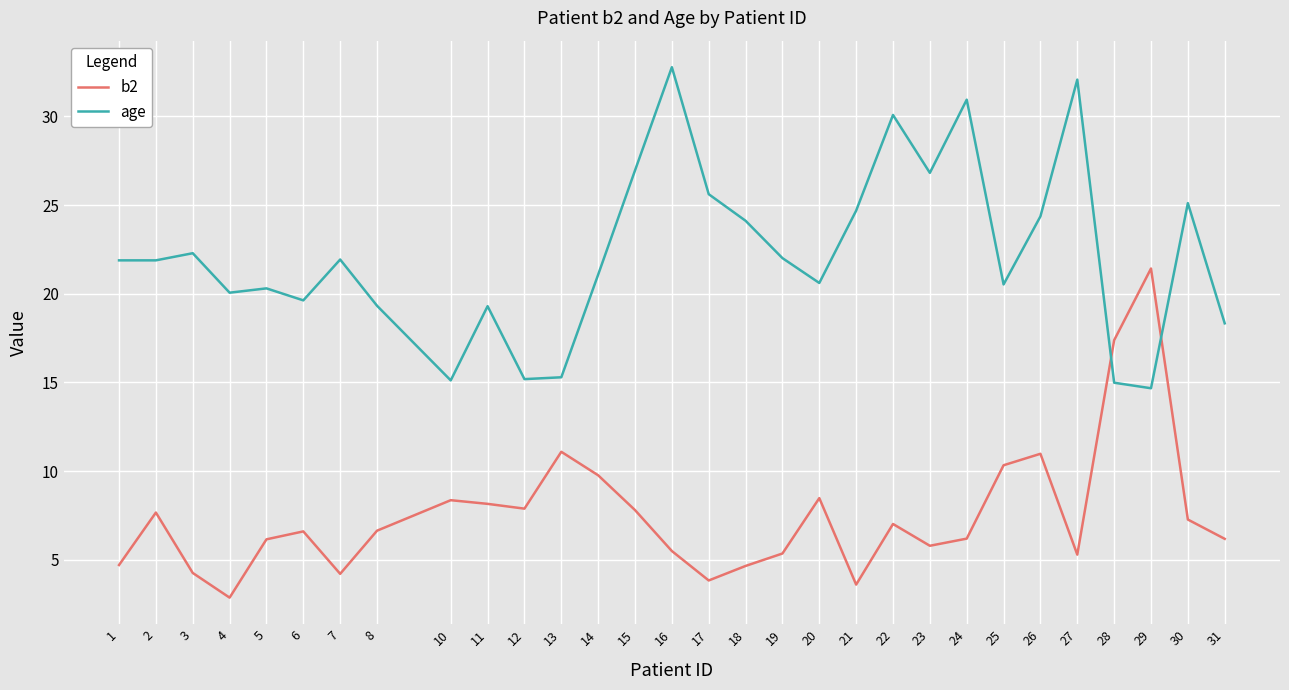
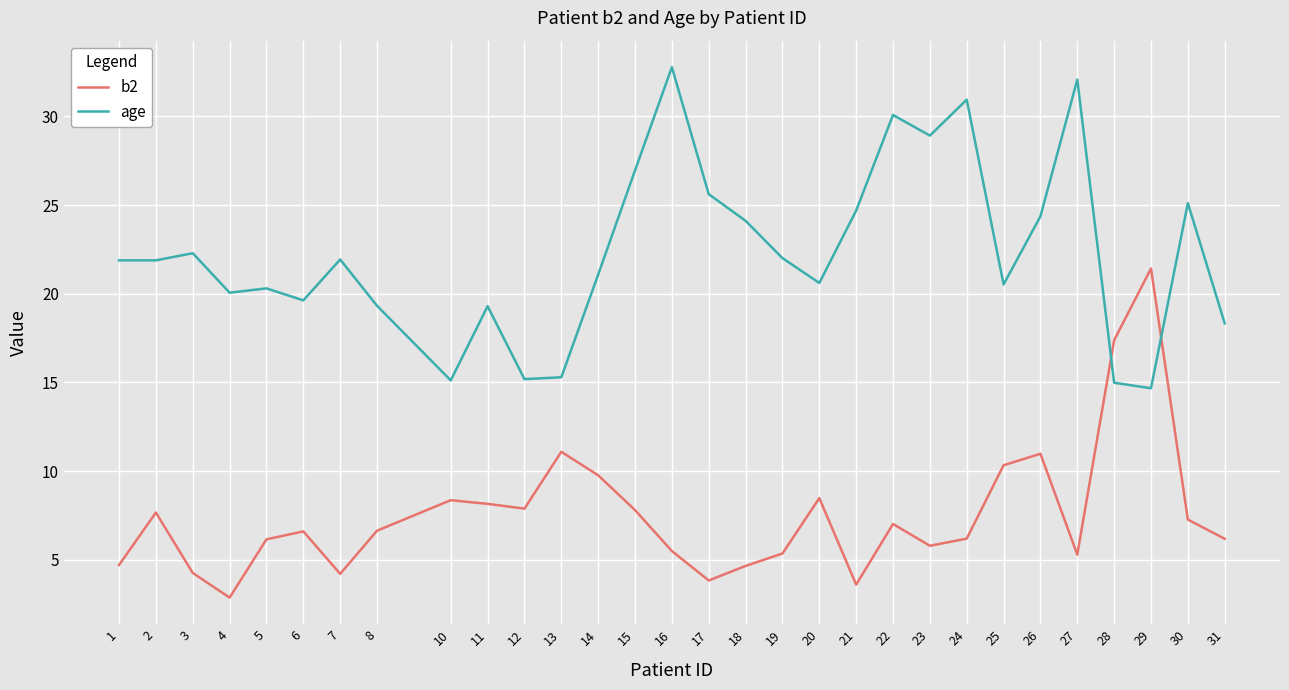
  {
    "b2": {
      "1": 4.7,
      "2": 7.7,
      "3": 4.3,
      "4": 2.9,
      "5": 6.2,
      "6": 6.6,
      "7": 4.2,
      "8": 6.6,
      "10": 8.4,
      "11": 8.2,
      "12": 7.9,
      "13": 11.1,
      "14": 9.8,
      "15": 7.8,
      "16": 5.5,
      "17": 3.8,
      "18": 4.7,
      "19": 5.4,
      "20": 8.5,
      "21": 3.6,
      "22": 7.0,
      "23": 5.8,
      "24": 6.2,
      "25": 10.3,
      "26": 11.0,
      "27": 5.3,
      "28": 17.4,
      "29": 21.4,
      "30": 7.3,
      "31": 6.2
    },
    "age": {
      "1": 21.9,
      "2": 21.9,
      "3": 22.3,
      "4": 20.1,
      "5": 20.3,
      "6": 19.6,
      "7": 21.9,
      "8": 19.3,
      "10": 15.1,
      "11": 19.3,
      "12": 15.2,
      "13": 15.3,
      "14": 21.1,
      "15": 27.0,
      "16": 32.8,
      "17": 25.6,
      "18": 24.1,
      "19": 22.0,
      "20": 20.6,
      "21": 24.7,
      "22": 30.1,
-     "23": 26.8,
+     "23": 28.9,
      "24": 30.9,
      "25": 20.5,
      "26": 24.4,
      "27": 32.1,
      "28": 15.0,
      "29": 14.7,
      "30": 25.1,
      "31": 18.3
    }
  }
